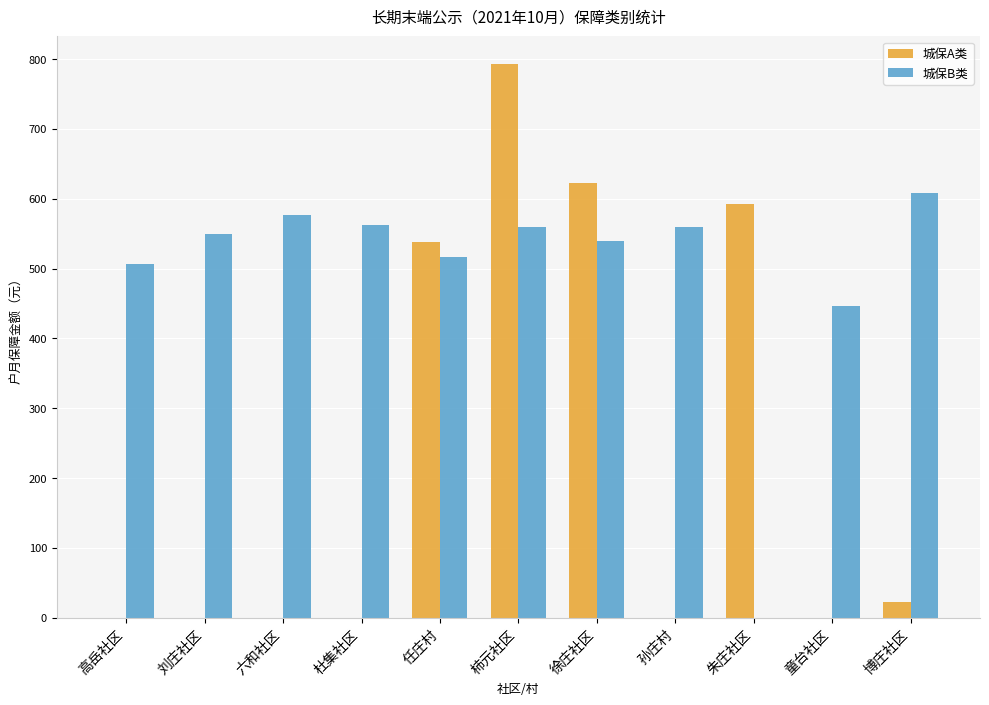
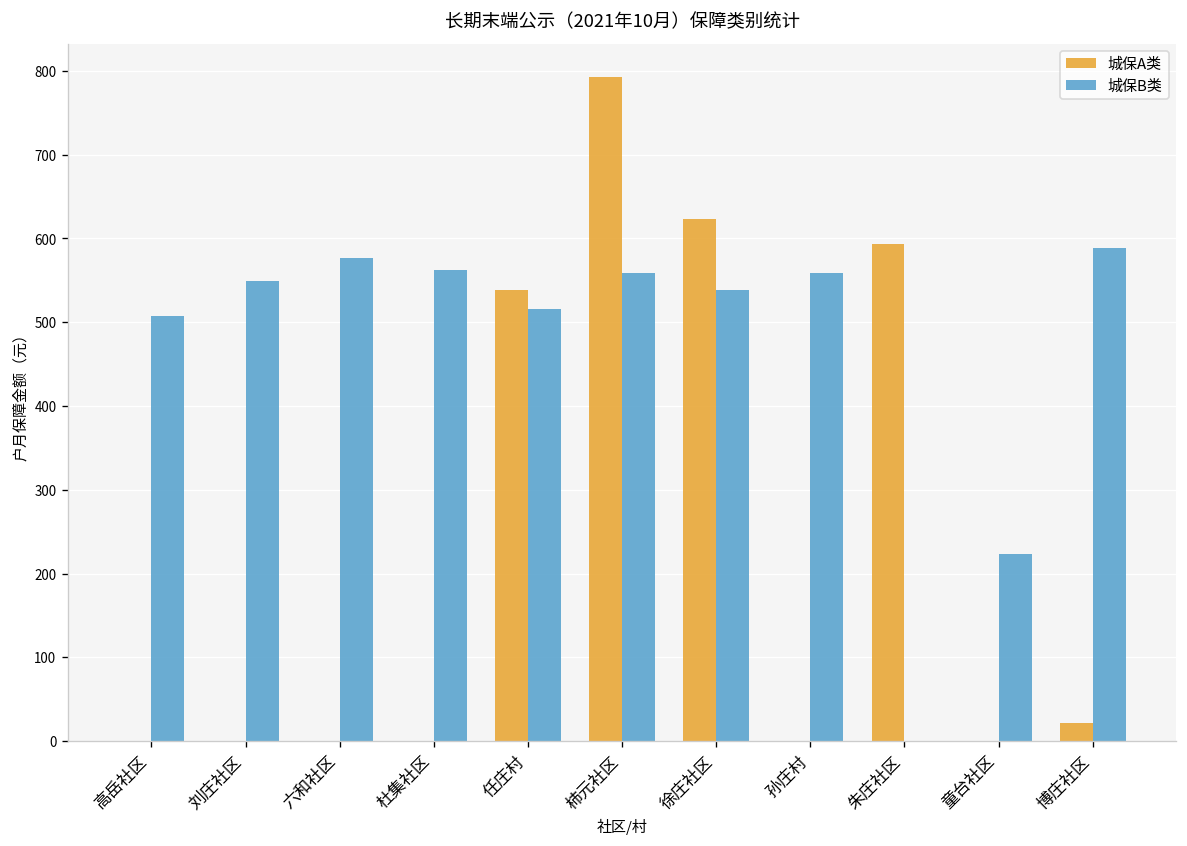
  {
    "城保A类": {
      "高岳社区": 0,
      "刘庄社区": 0,
      "六和社区": 0,
      "杜集社区": 0,
      "任庄村": 540,
      "柿元社区": 790,
      "徐庄社区": 620,
      "孙庄村": 0,
      "朱庄社区": 590,
      "童台社区": 0,
      "博庄社区": 20
    },
    "城保B类": {
      "高岳社区": 510,
      "刘庄社区": 550,
      "六和社区": 580,
      "杜集社区": 560,
      "任庄村": 520,
      "柿元社区": 560,
      "徐庄社区": 540,
      "孙庄村": 560,
      "朱庄社区": 0,
-     "童台社区": 450,
-     "博庄社区": 610
+     "童台社区": 220,
+     "博庄社区": 590
    }
  }
